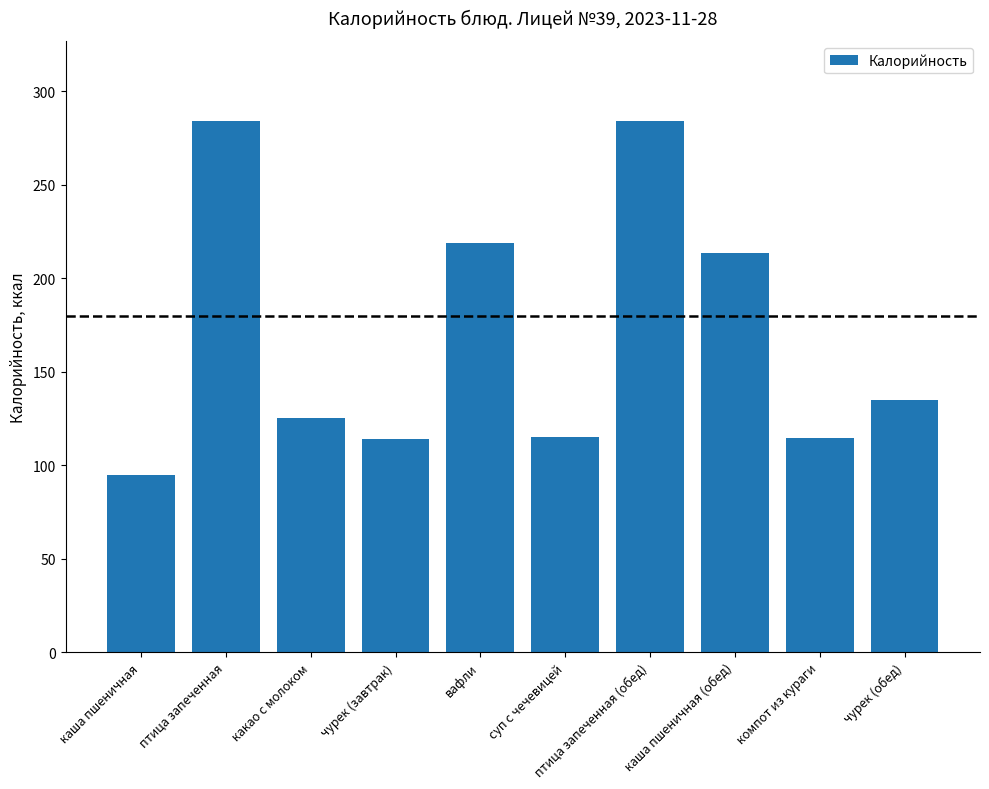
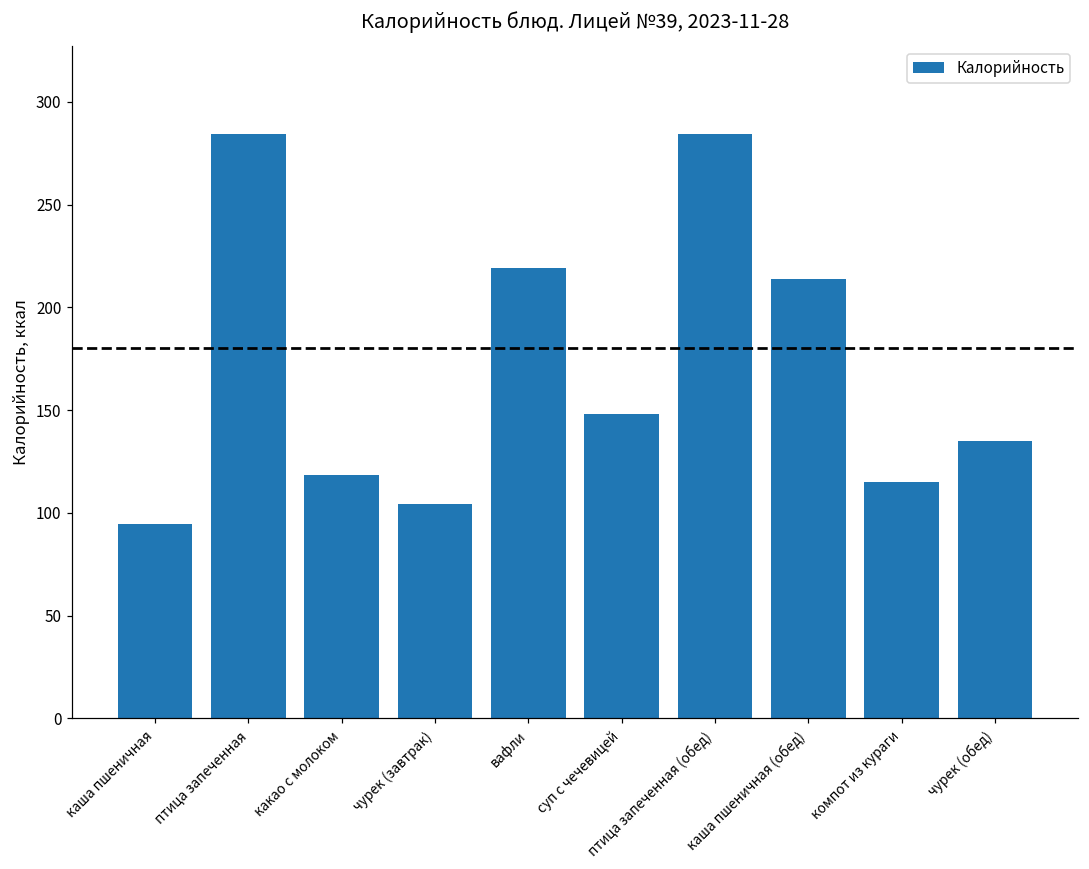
  {
    "каша пшеничная": 95,
    "птица запеченная": 284,
-   "какао с молоком": 125,
-   "чурек (завтрак)": 114,
+   "какао с молоком": 118,
+   "чурек (завтрак)": 105,
    "вафли": 219,
-   "суп с чечевицей": 115,
+   "суп с чечевицей": 148,
    "птица запеченная (обед)": 284,
    "каша пшеничная (обед)": 214,
    "компот из кураги": 115,
    "чурек (обед)": 135
  }
